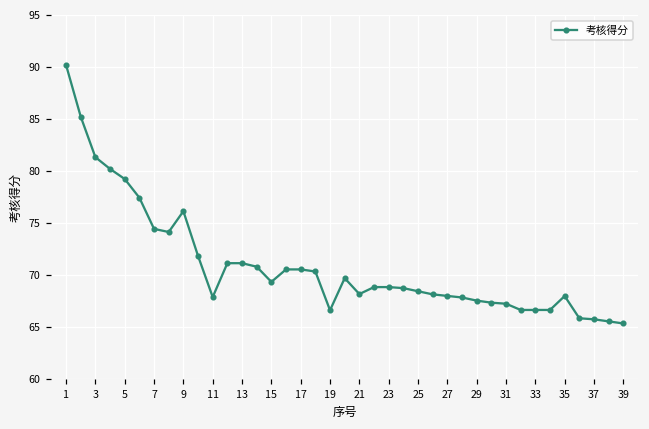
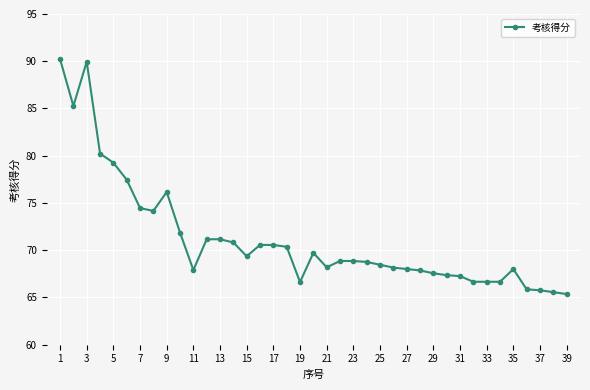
  {
    "1": 90,
-   "3": 81,
+   "3": 90,
    "5": 79,
    "7": 74,
    "9": 76,
    "11": 68,
    "13": 71,
    "15": 69,
    "17": 71,
    "19": 67,
    "21": 68,
    "23": 69,
    "25": 68,
    "27": 68,
    "29": 68,
    "31": 67,
    "33": 67,
    "35": 68,
    "37": 66,
    "39": 65
  }
